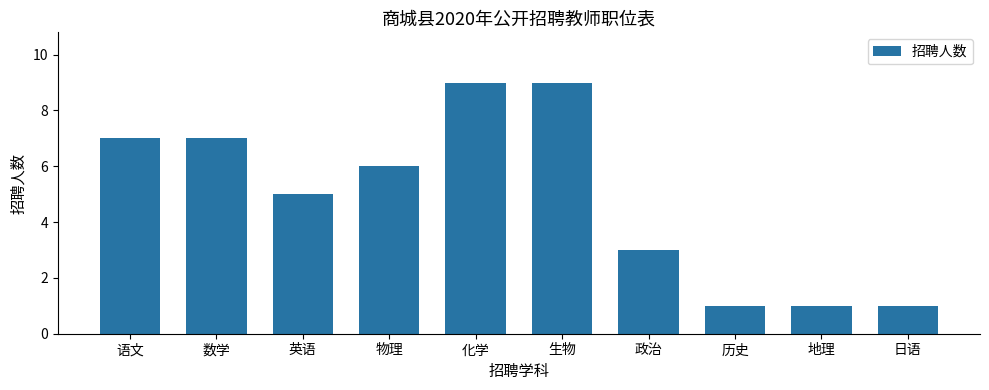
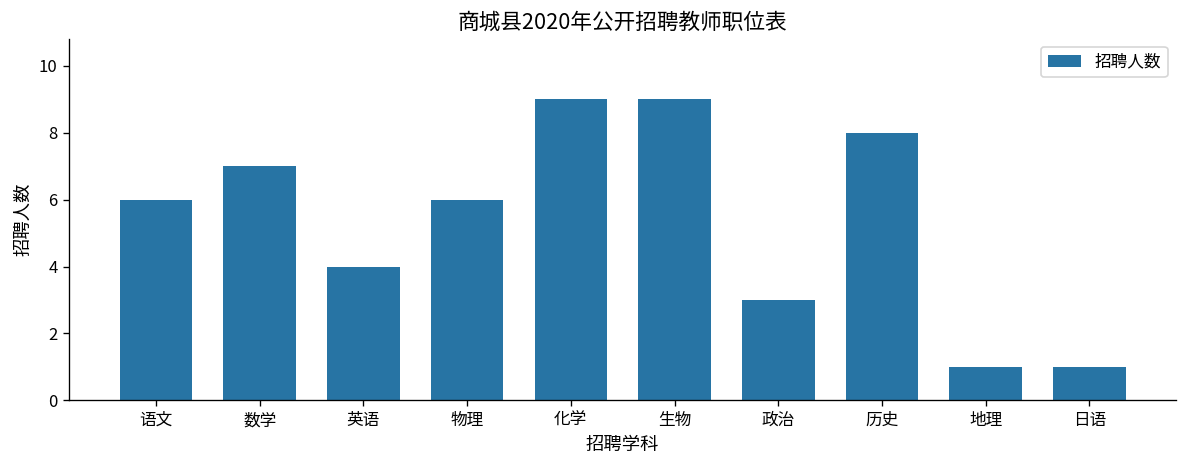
  {
-   "语文": 7,
+   "语文": 6,
    "数学": 7,
-   "英语": 5,
+   "英语": 4,
    "物理": 6,
    "化学": 9,
    "生物": 9,
    "政治": 3,
-   "历史": 1,
+   "历史": 8,
    "地理": 1,
    "日语": 1
  }
